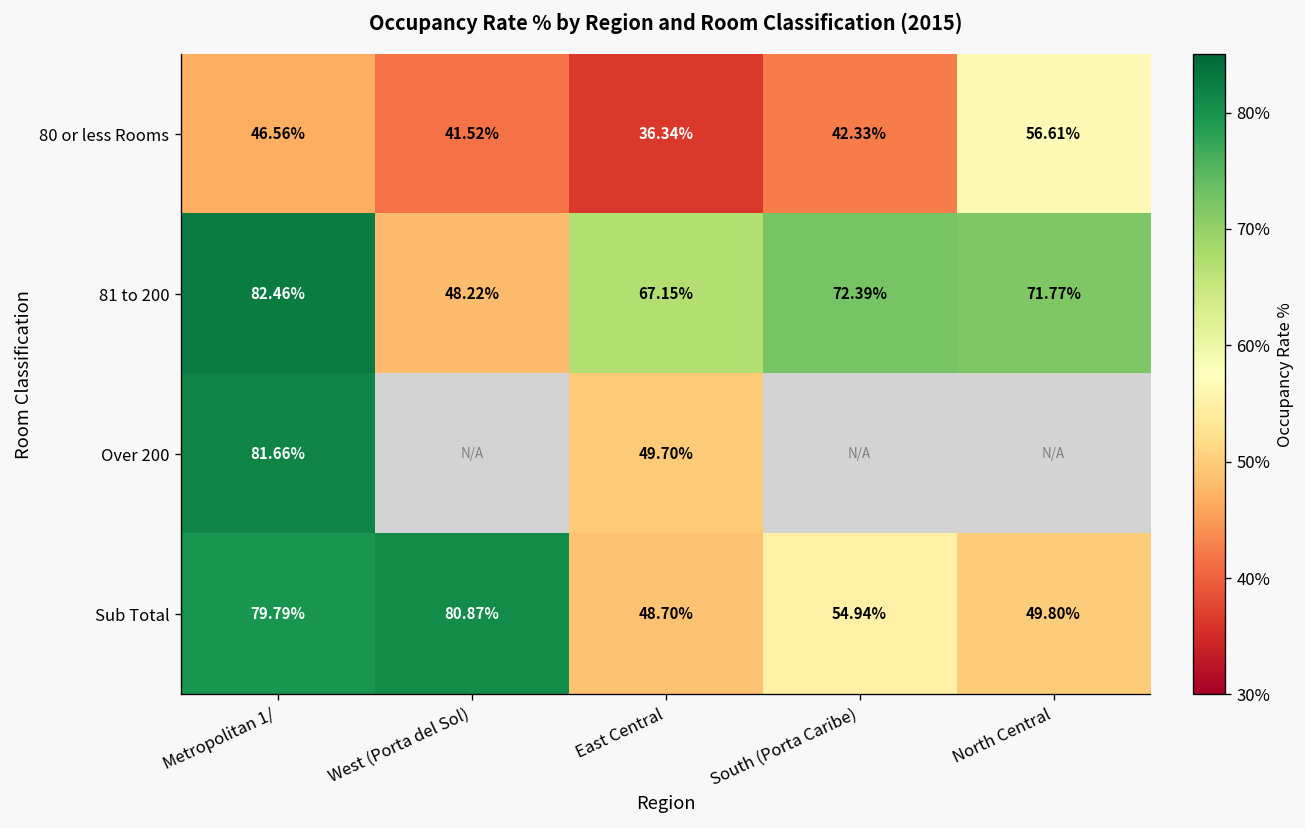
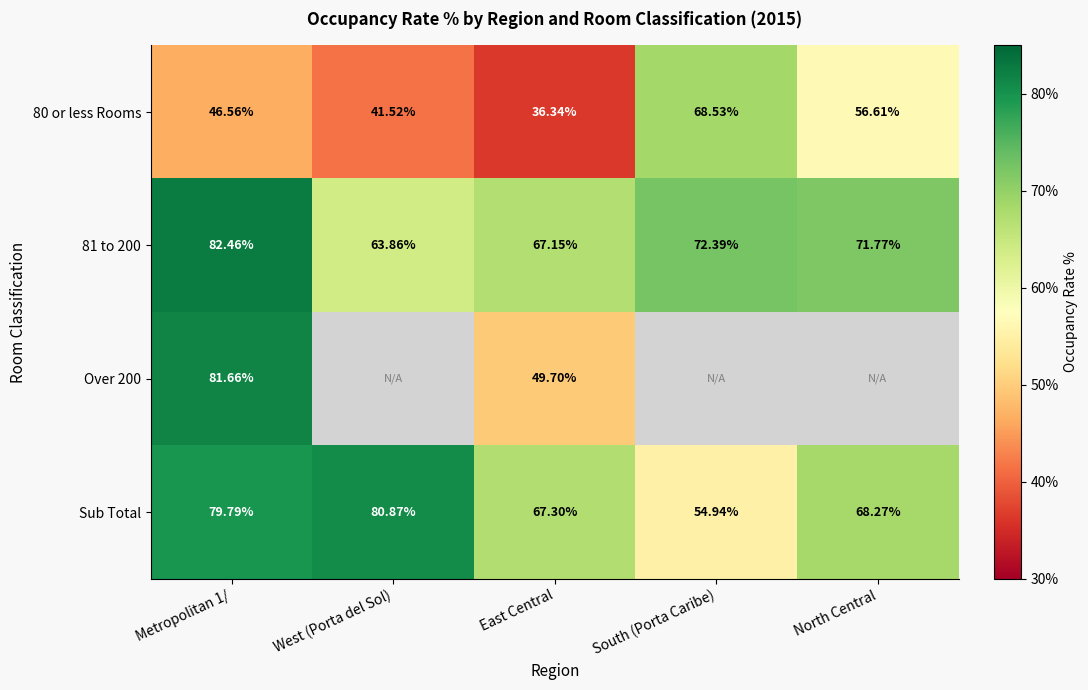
  {
    "80 or less Rooms": {
      "Metropolitan 1/": "46.56%",
      "West (Porta del Sol)": "41.52%",
      "East Central": "36.34%",
-     "South (Porta Caribe)": "42.33%",
+     "South (Porta Caribe)": "68.53%",
      "North Central": "56.61%"
    },
    "81 to 200": {
      "Metropolitan 1/": "82.46%",
-     "West (Porta del Sol)": "48.22%",
+     "West (Porta del Sol)": "63.86%",
      "East Central": "67.15%",
      "South (Porta Caribe)": "72.39%",
      "North Central": "71.77%"
    },
    "Over 200": {
      "Metropolitan 1/": "81.66%",
      "East Central": "49.70%"
    },
    "Sub Total": {
      "Metropolitan 1/": "79.79%",
      "West (Porta del Sol)": "80.87%",
-     "East Central": "48.70%",
+     "East Central": "67.30%",
      "South (Porta Caribe)": "54.94%",
-     "North Central": "49.80%"
+     "North Central": "68.27%"
    }
  }
